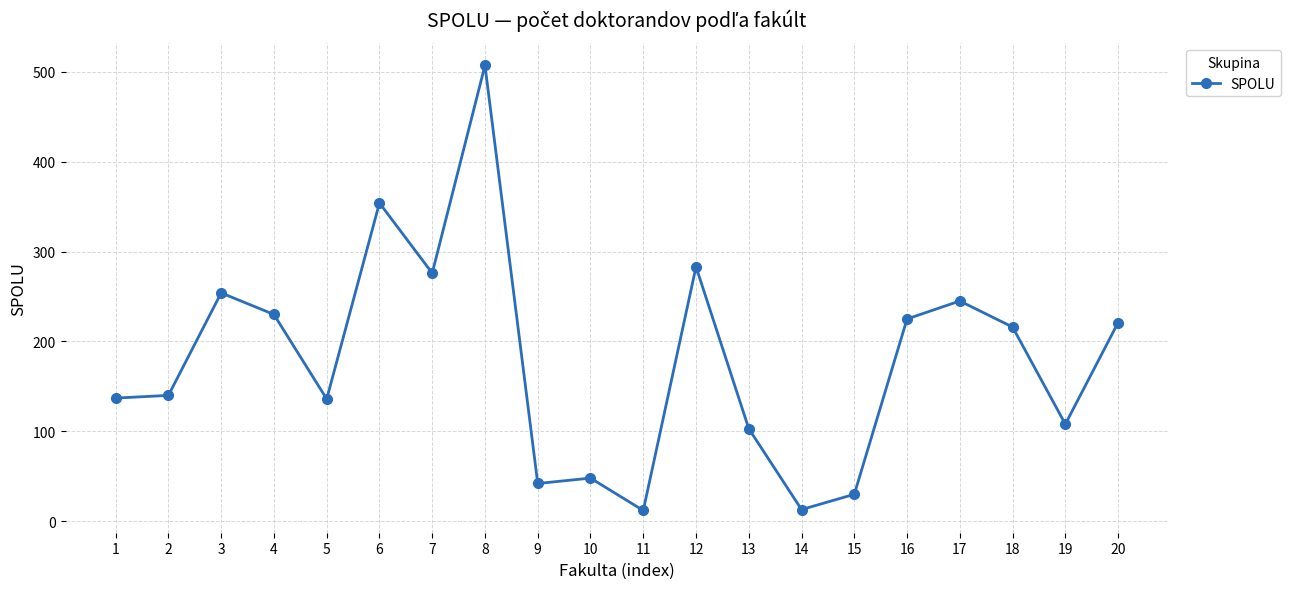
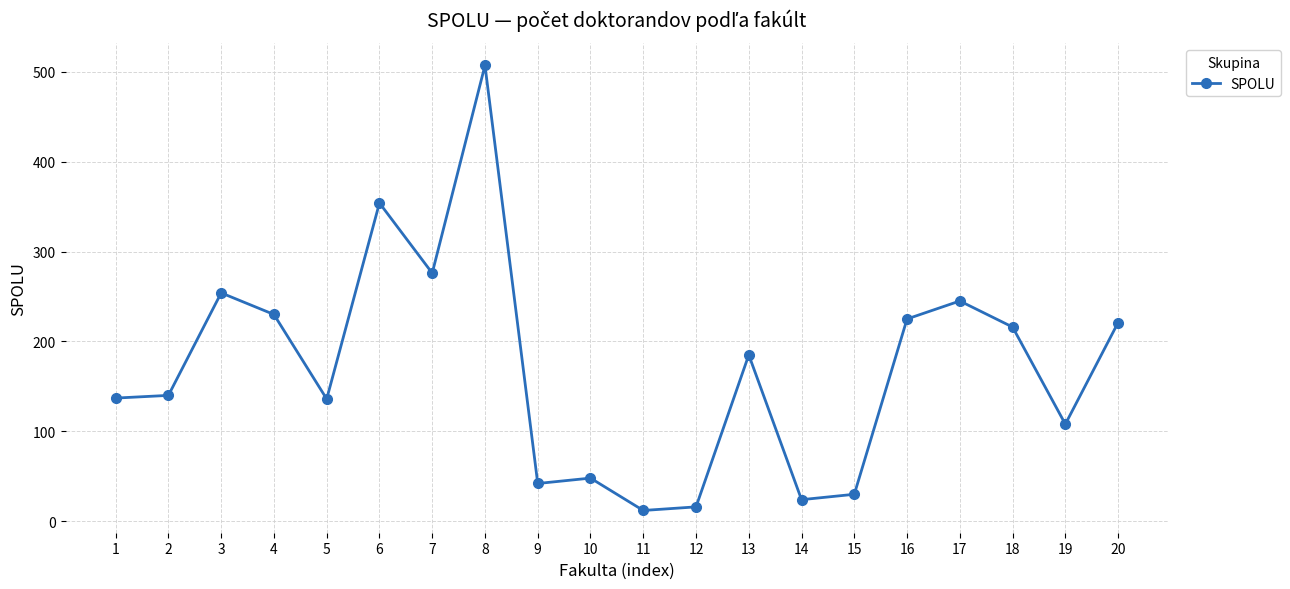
  {
    "1": 140,
    "2": 140,
    "3": 250,
    "4": 230,
    "5": 140,
    "6": 350,
    "7": 280,
    "8": 510,
    "9": 40,
    "10": 50,
    "11": 10,
-   "12": 280,
-   "13": 100,
-   "14": 10,
+   "12": 20,
+   "13": 190,
+   "14": 20,
    "15": 30,
    "16": 230,
    "17": 250,
    "18": 220,
    "19": 110,
    "20": 220
  }
